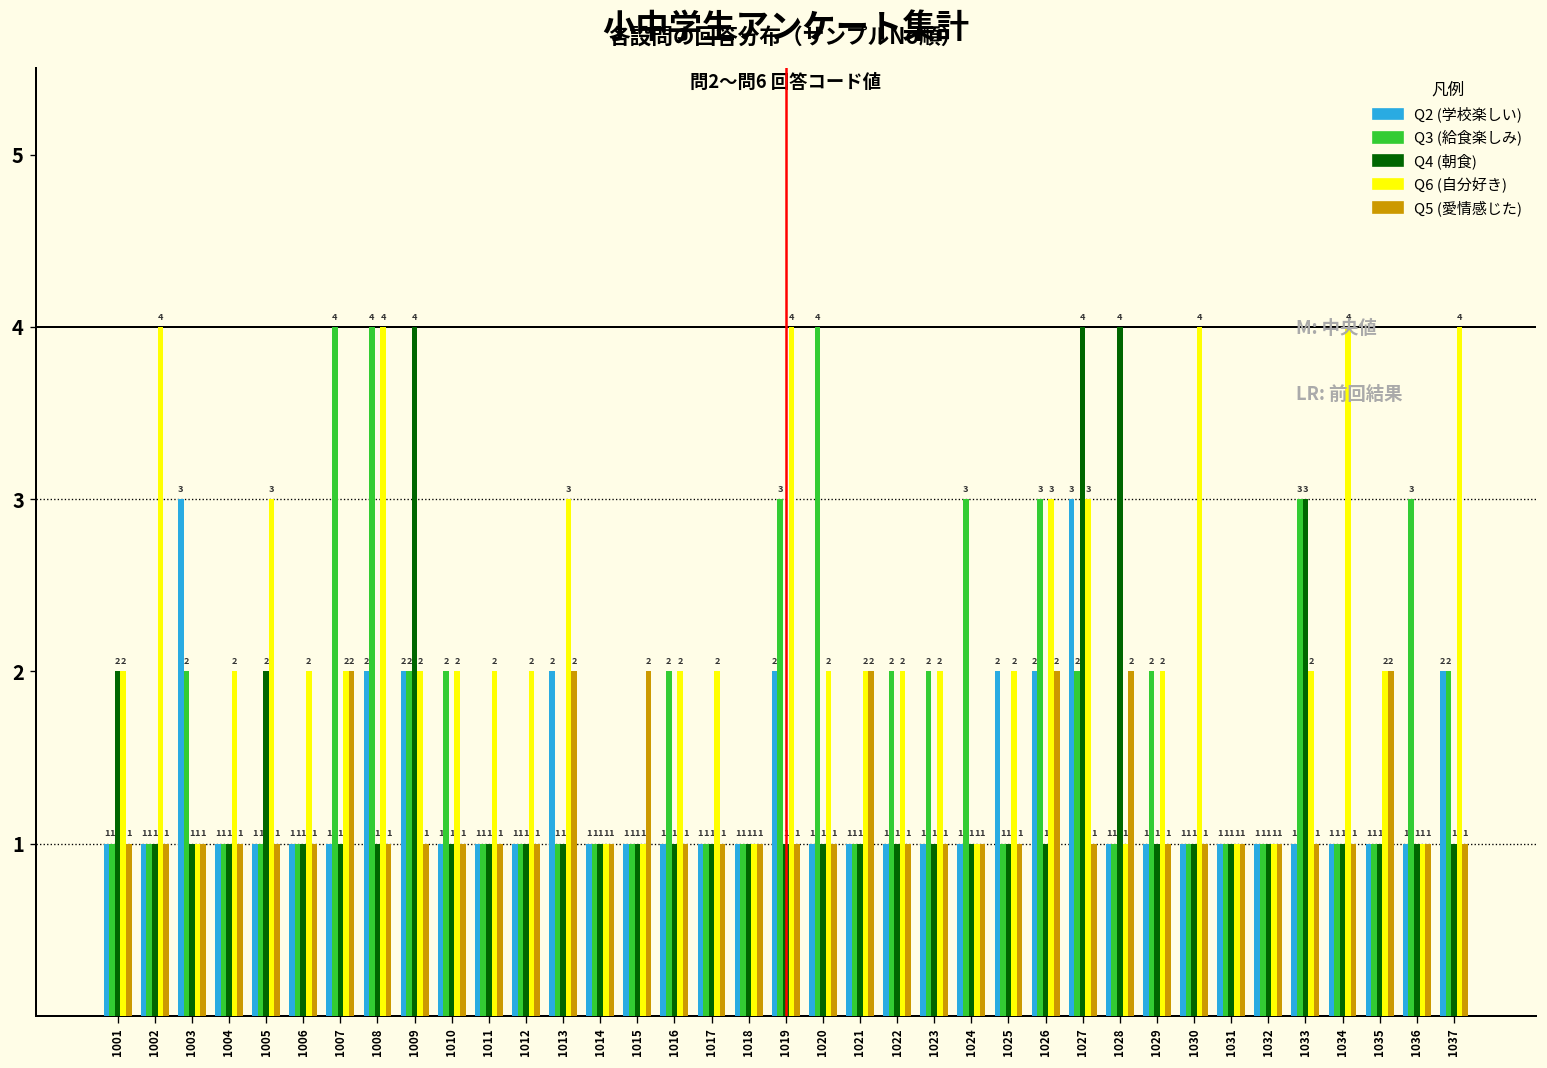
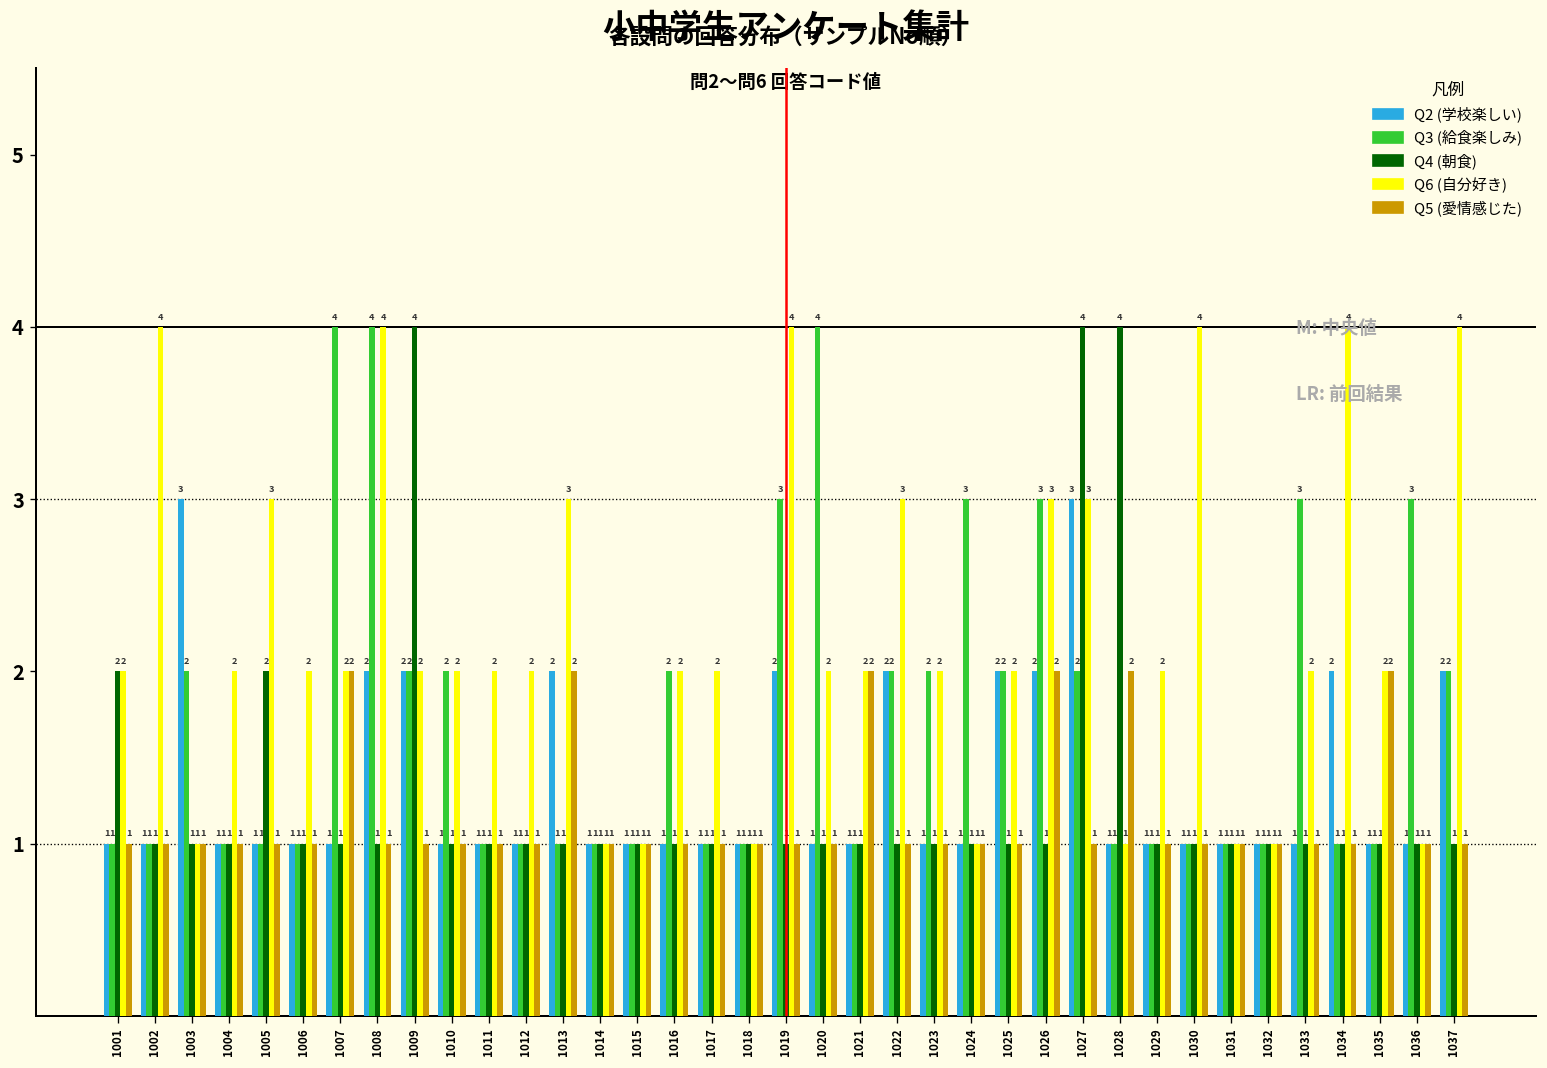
  {
    "Q2 (学校楽しい)": {
      "1001": 1,
      "1002": 1,
      "1003": 3,
      "1004": 1,
      "1005": 1,
      "1006": 1,
      "1007": 1,
      "1008": 2,
      "1009": 2,
      "1010": 1,
      "1011": 1,
      "1012": 1,
      "1013": 2,
      "1014": 1,
      "1015": 1,
      "1016": 1,
      "1017": 1,
      "1018": 1,
      "1019": 2,
      "1020": 1,
      "1021": 1,
-     "1022": 1,
+     "1022": 2,
      "1023": 1,
      "1024": 1,
      "1025": 2,
      "1026": 2,
      "1027": 3,
      "1028": 1,
      "1029": 1,
      "1030": 1,
      "1031": 1,
      "1032": 1,
      "1033": 1,
-     "1034": 1,
+     "1034": 2,
      "1035": 1,
      "1036": 1,
      "1037": 2
    },
    "Q3 (給食楽しみ)": {
      "1001": 1,
      "1002": 1,
      "1003": 2,
      "1004": 1,
      "1005": 1,
      "1006": 1,
      "1007": 4,
      "1008": 4,
      "1009": 2,
      "1010": 2,
      "1011": 1,
      "1012": 1,
      "1013": 1,
      "1014": 1,
      "1015": 1,
      "1016": 2,
      "1017": 1,
      "1018": 1,
      "1019": 3,
      "1020": 4,
      "1021": 1,
      "1022": 2,
      "1023": 2,
      "1024": 3,
-     "1025": 1,
+     "1025": 2,
      "1026": 3,
      "1027": 2,
      "1028": 1,
-     "1029": 2,
+     "1029": 1,
      "1030": 1,
      "1031": 1,
      "1032": 1,
      "1033": 3,
      "1034": 1,
      "1035": 1,
      "1036": 3,
      "1037": 2
    },
    "Q4 (朝食)": {
      "1001": 2,
      "1002": 1,
      "1003": 1,
      "1004": 1,
      "1005": 2,
      "1006": 1,
      "1007": 1,
      "1008": 1,
      "1009": 4,
      "1010": 1,
      "1011": 1,
      "1012": 1,
      "1013": 1,
      "1014": 1,
      "1015": 1,
      "1016": 1,
      "1017": 1,
      "1018": 1,
      "1019": 1,
      "1020": 1,
      "1021": 1,
      "1022": 1,
      "1023": 1,
      "1024": 1,
      "1025": 1,
      "1026": 1,
      "1027": 4,
      "1028": 4,
      "1029": 1,
      "1030": 1,
      "1031": 1,
      "1032": 1,
-     "1033": 3,
+     "1033": 1,
      "1034": 1,
      "1035": 1,
      "1036": 1,
      "1037": 1
    },
    "Q6 (自分好き)": {
      "1001": 2,
      "1002": 4,
      "1003": 1,
      "1004": 2,
      "1005": 3,
      "1006": 2,
      "1007": 2,
      "1008": 4,
      "1009": 2,
      "1010": 2,
      "1011": 2,
      "1012": 2,
      "1013": 3,
      "1014": 1,
      "1015": 1,
      "1016": 2,
      "1017": 2,
      "1018": 1,
      "1019": 4,
      "1020": 2,
      "1021": 2,
-     "1022": 2,
+     "1022": 3,
      "1023": 2,
      "1024": 1,
      "1025": 2,
      "1026": 3,
      "1027": 3,
      "1028": 1,
      "1029": 2,
      "1030": 4,
      "1031": 1,
      "1032": 1,
      "1033": 2,
      "1035": 2,
      "1036": 1,
      "1037": 4
    },
    "Q5 (愛情感じた)": {
      "1001": 1,
      "1002": 1,
      "1003": 1,
      "1004": 1,
      "1005": 1,
      "1006": 1,
      "1007": 2,
      "1008": 1,
      "1009": 1,
      "1010": 1,
      "1011": 1,
      "1012": 1,
      "1013": 2,
      "1014": 1,
-     "1015": 2,
+     "1015": 1,
      "1016": 1,
      "1017": 1,
      "1018": 1,
      "1019": 1,
      "1020": 1,
      "1021": 2,
      "1022": 1,
      "1023": 1,
      "1024": 1,
      "1025": 1,
      "1026": 2,
      "1027": 1,
      "1028": 2,
      "1029": 1,
      "1030": 1,
      "1031": 1,
      "1032": 1,
      "1033": 1,
      "1034": 1,
      "1035": 2,
      "1036": 1,
      "1037": 1
    }
  }
